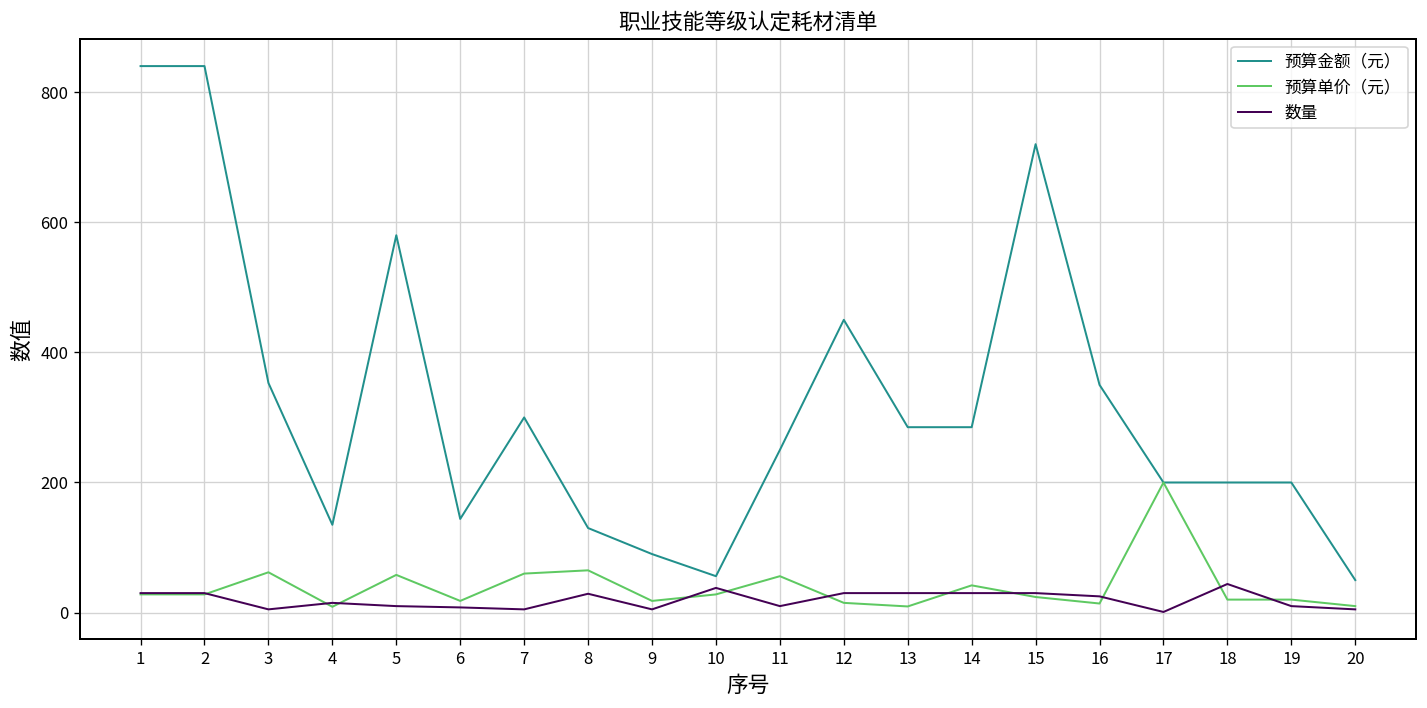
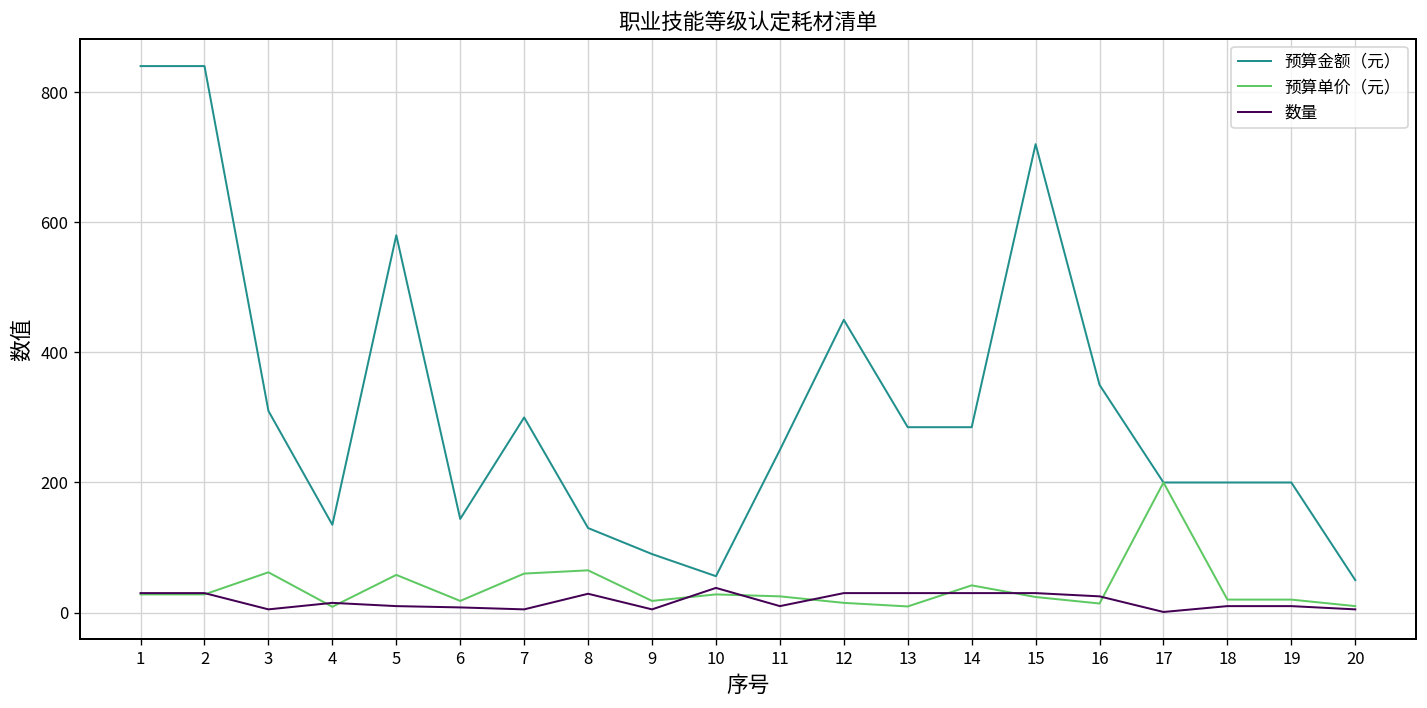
  {
    "预算金额（元）": {
      "1": 840,
      "2": 840,
-     "3": 350,
+     "3": 310,
      "4": 140,
      "5": 580,
      "6": 140,
      "7": 300,
      "8": 130,
      "9": 90,
      "10": 60,
      "11": 250,
      "12": 450,
      "13": 290,
      "14": 290,
      "15": 720,
      "16": 350,
      "18": 200,
      "19": 200,
      "20": 50
    },
    "预算单价（元）": {
      "3": 60,
      "4": 10,
      "5": 60,
      "6": 20,
      "7": 60,
      "8": 70,
      "9": 20,
      "10": 30,
-     "11": 60,
+     "11": 30,
      "12": 20,
      "13": 10,
      "14": 40,
      "15": 20,
      "16": 10,
      "18": 20,
      "19": 20,
      "20": 10
    },
    "数量": {
      "3": 10,
      "4": 20,
      "5": 10,
      "6": 10,
      "7": 10,
      "8": 30,
      "9": 10,
      "10": 40,
      "11": 10,
      "12": 30,
      "13": 30,
      "14": 30,
      "15": 30,
      "16": 30,
      "17": 0,
-     "18": 40,
+     "18": 10,
      "19": 10,
      "20": 10
    }
  }
